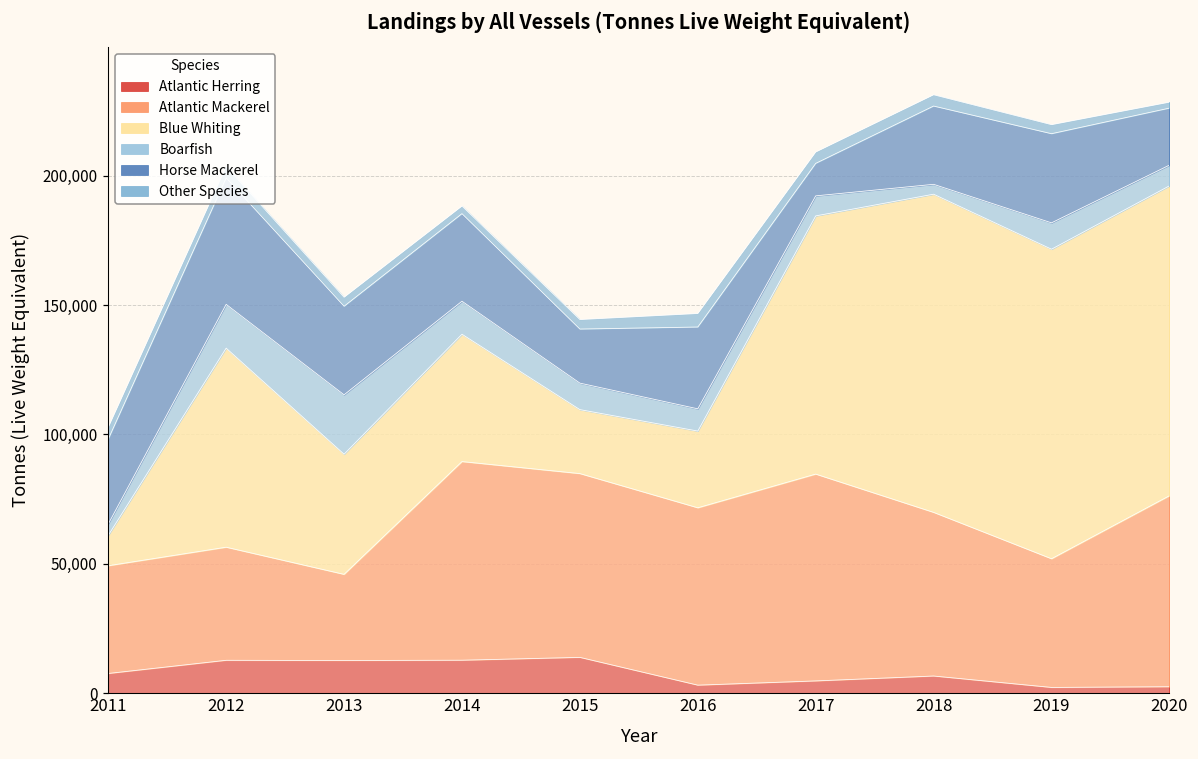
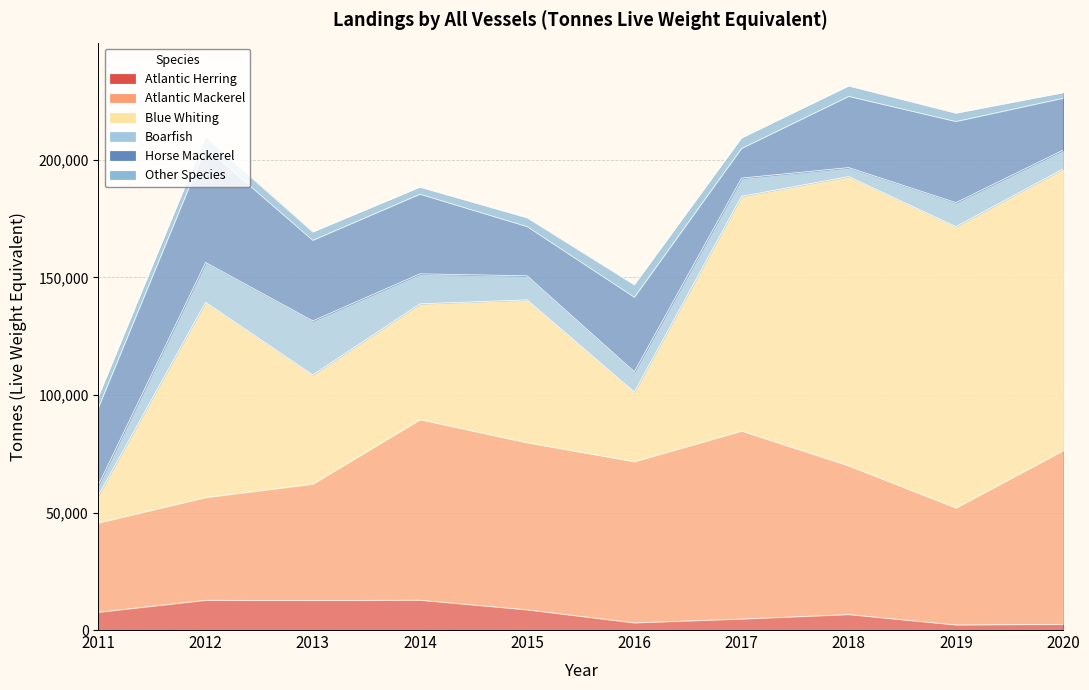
  {
    "Atlantic Herring": {
      "2011": "8,000",
      "2012": "13,000",
      "2013": "13,000",
      "2014": "13,000",
-     "2015": "14,000",
+     "2015": "9,000",
      "2016": "3,000",
      "2017": "5,000",
      "2018": "7,000",
      "2019": "2,000",
      "2020": "2,000"
    },
    "Atlantic Mackerel": {
-     "2011": "42,000",
+     "2011": "38,000",
      "2012": "44,000",
-     "2013": "33,000",
+     "2013": "50,000",
      "2014": "77,000",
      "2015": "71,000",
      "2016": "69,000",
      "2017": "80,000",
      "2018": "63,000",
      "2019": "50,000",
      "2020": "74,000"
    },
    "Blue Whiting": {
      "2011": "12,000",
-     "2012": "77,000",
+     "2012": "83,000",
      "2013": "46,000",
      "2014": "49,000",
-     "2015": "25,000",
+     "2015": "61,000",
      "2016": "30,000",
      "2017": "100,000",
      "2018": "123,000",
      "2019": "120,000",
      "2020": "120,000"
    },
    "Horse Mackerel": {
      "2011": "33,000",
      "2013": "34,000",
      "2014": "34,000",
      "2015": "21,000",
      "2016": "32,000",
      "2017": "13,000",
      "2018": "30,000",
      "2019": "34,000",
      "2020": "22,000"
    }
  }
